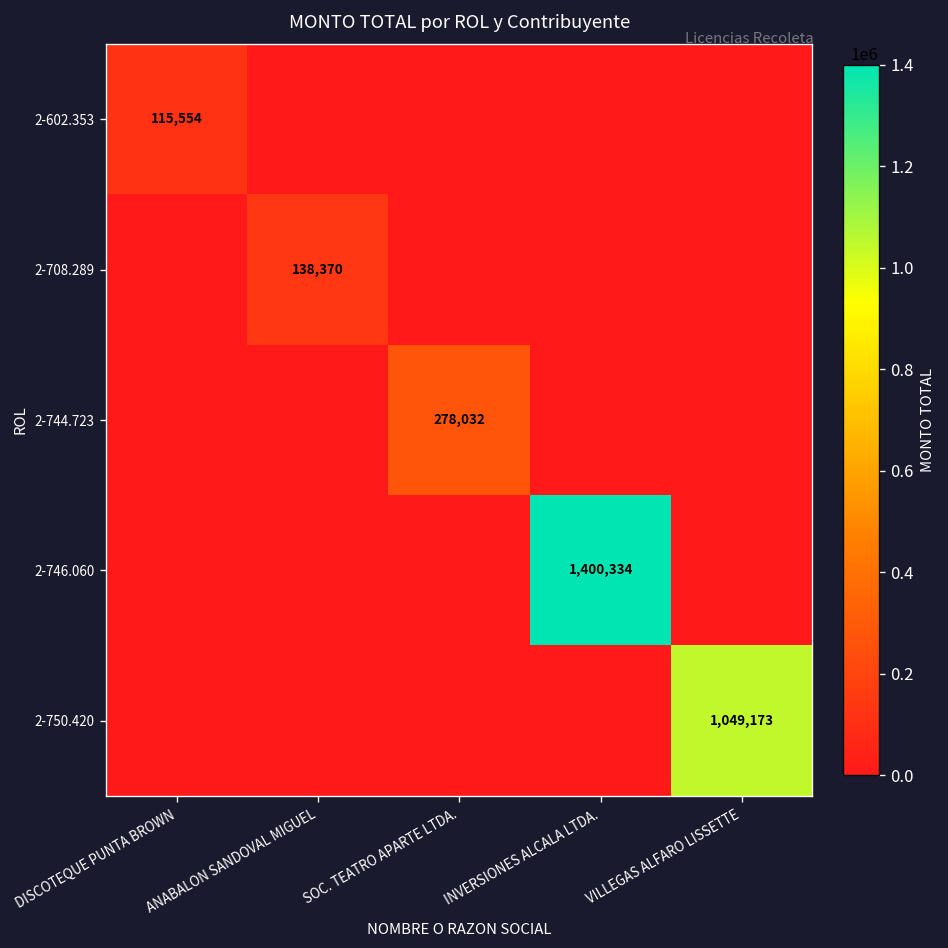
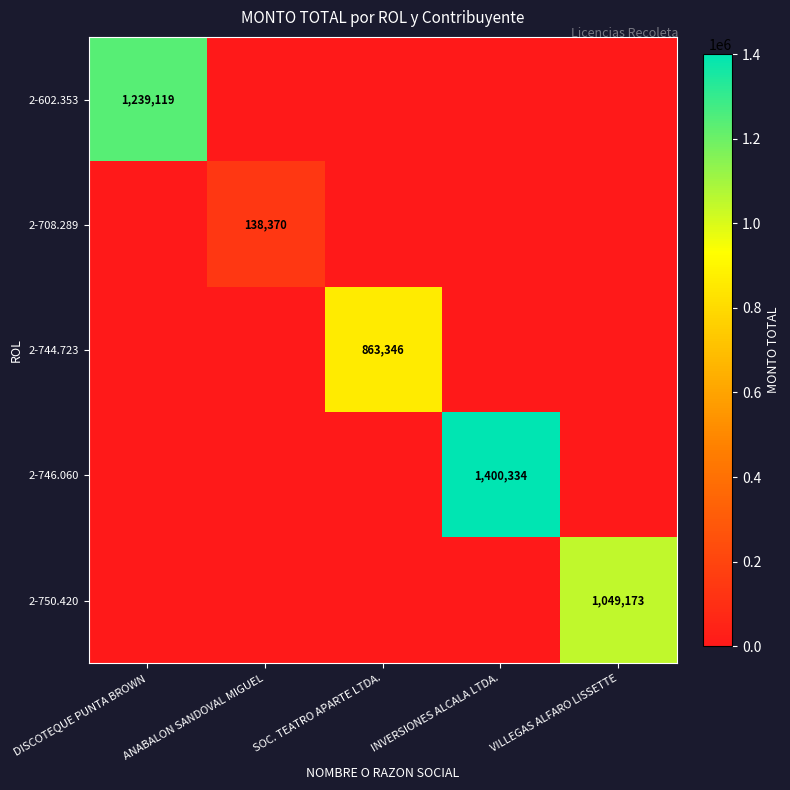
  {
    "2-602.353": {
-     "DISCOTEQUE PUNTA BROWN": "115,554"
+     "DISCOTEQUE PUNTA BROWN": "1,239,119"
    },
    "2-708.289": {
      "ANABALON SANDOVAL MIGUEL": "138,370"
    },
    "2-744.723": {
-     "SOC. TEATRO APARTE LTDA.": "278,032"
+     "SOC. TEATRO APARTE LTDA.": "863,346"
    },
    "2-746.060": {
      "INVERSIONES ALCALA LTDA.": "1,400,334"
    },
    "2-750.420": {
      "VILLEGAS ALFARO LISSETTE": "1,049,173"
    }
  }
